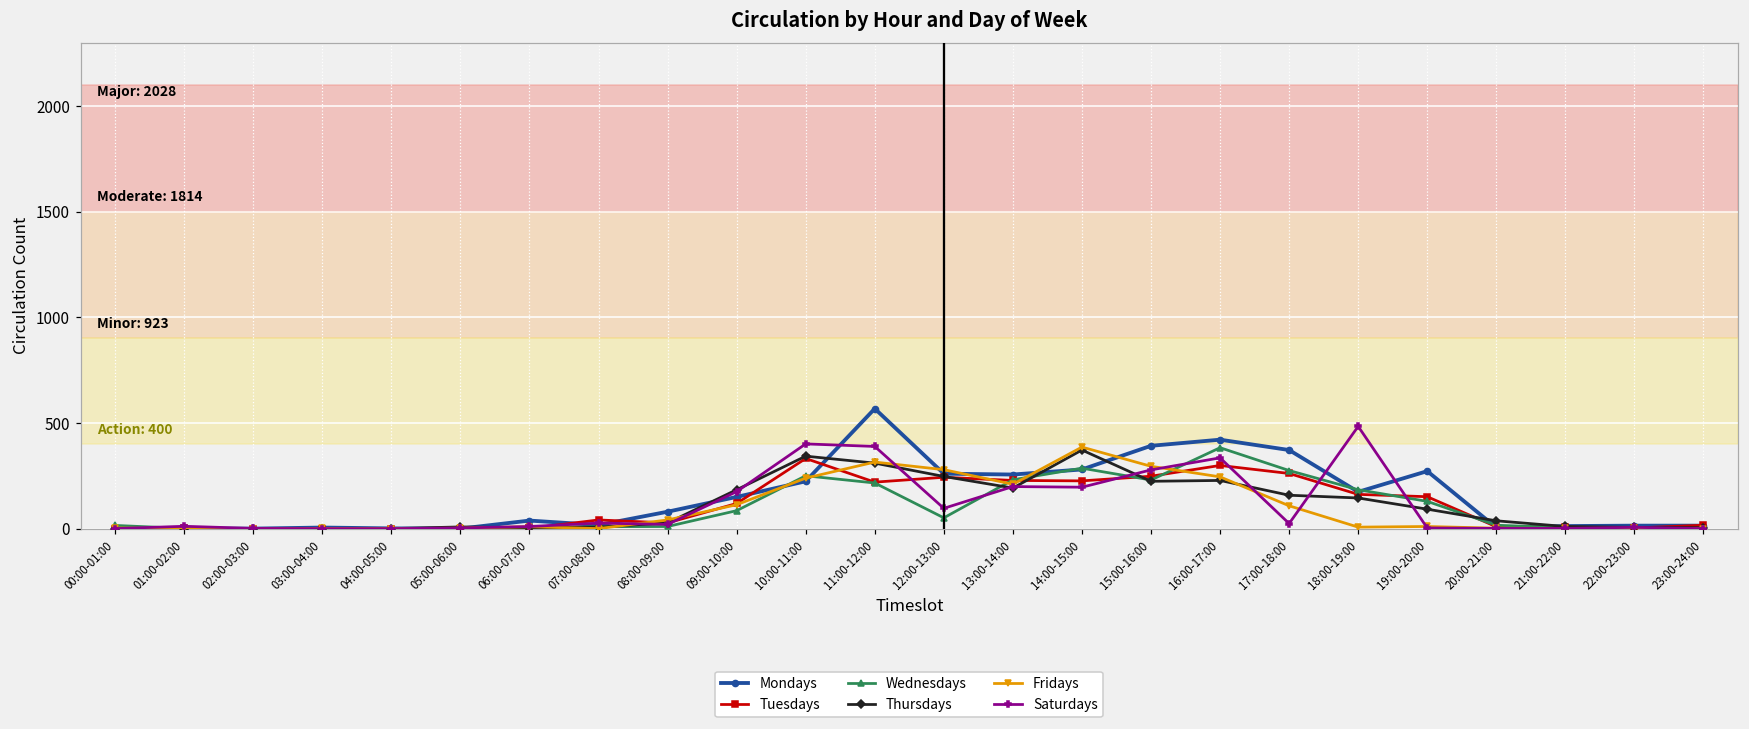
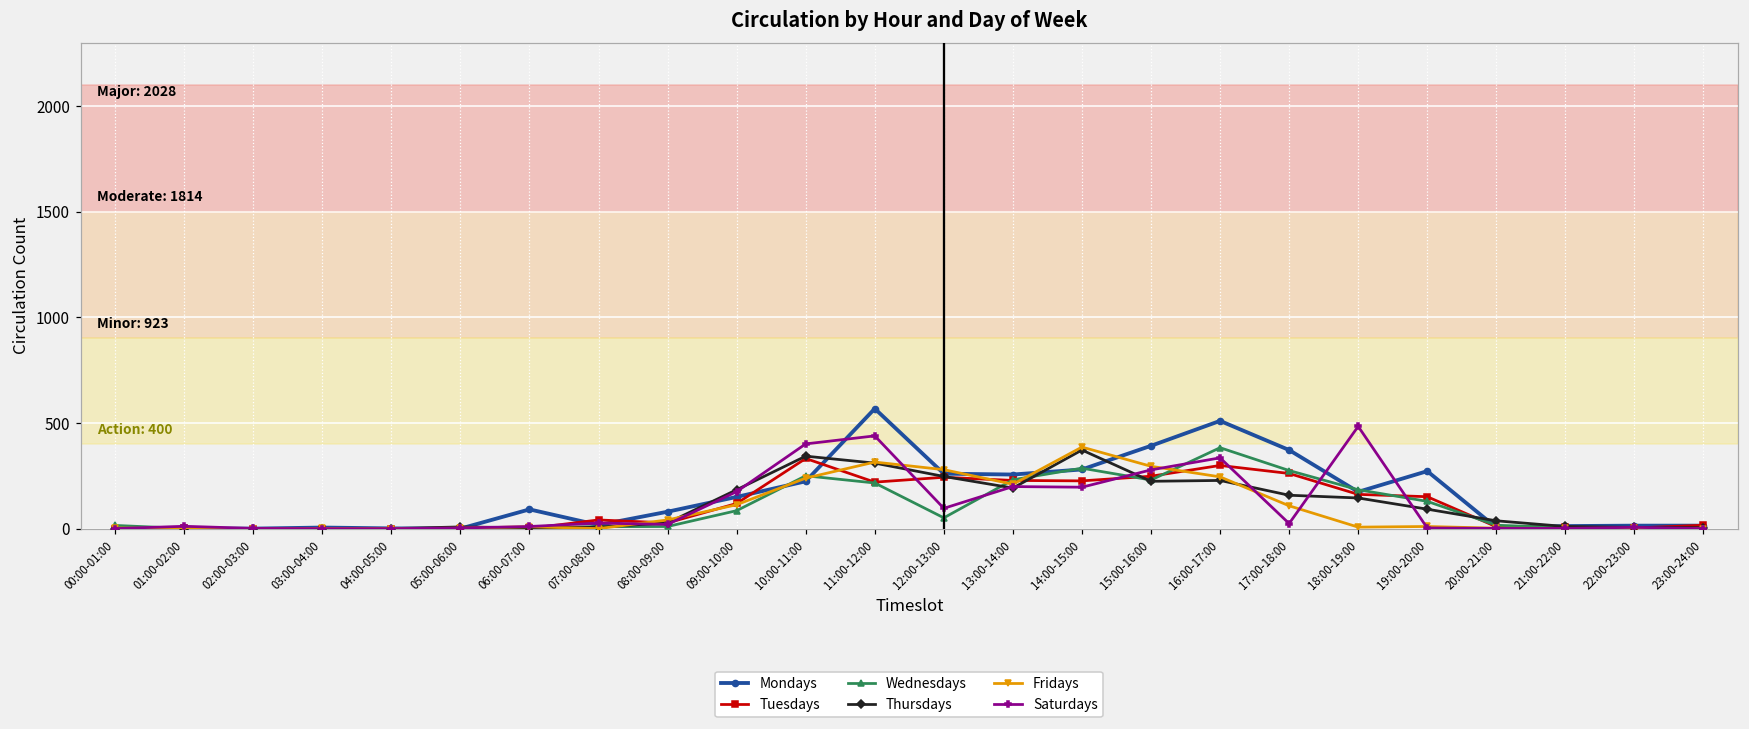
  {
    "Mondays": {
-     "06:00-07:00": 40,
+     "06:00-07:00": 90,
      "08:00-09:00": 80,
      "09:00-10:00": 150,
      "10:00-11:00": 220,
      "11:00-12:00": 570,
      "13:00-14:00": 260,
      "15:00-16:00": 390,
-     "16:00-17:00": 420,
+     "16:00-17:00": 510,
      "17:00-18:00": 370,
      "19:00-20:00": 270
    },
    "Tuesdays": {
      "07:00-08:00": 40,
      "14:00-15:00": 230,
      "15:00-16:00": 250,
      "16:00-17:00": 300,
      "17:00-18:00": 260,
      "19:00-20:00": 150
    },
    "Wednesdays": {
      "09:00-10:00": 90,
      "12:00-13:00": 50,
      "16:00-17:00": 380,
      "17:00-18:00": 280,
      "19:00-20:00": 130
    },
    "Thursdays": {
      "14:00-15:00": 370,
      "16:00-17:00": 230,
      "17:00-18:00": 160,
      "18:00-19:00": 150,
      "19:00-20:00": 90,
      "20:00-21:00": 40
    },
    "Fridays": {
      "08:00-09:00": 40,
      "12:00-13:00": 280,
      "14:00-15:00": 390,
      "15:00-16:00": 300,
      "16:00-17:00": 250,
      "17:00-18:00": 110,
      "18:00-19:00": 10
    },
    "Saturdays": {
      "10:00-11:00": 400,
-     "11:00-12:00": 390,
+     "11:00-12:00": 440,
      "12:00-13:00": 100,
      "14:00-15:00": 200,
      "15:00-16:00": 280,
      "16:00-17:00": 340,
      "17:00-18:00": 20,
      "18:00-19:00": 480
    }
  }
